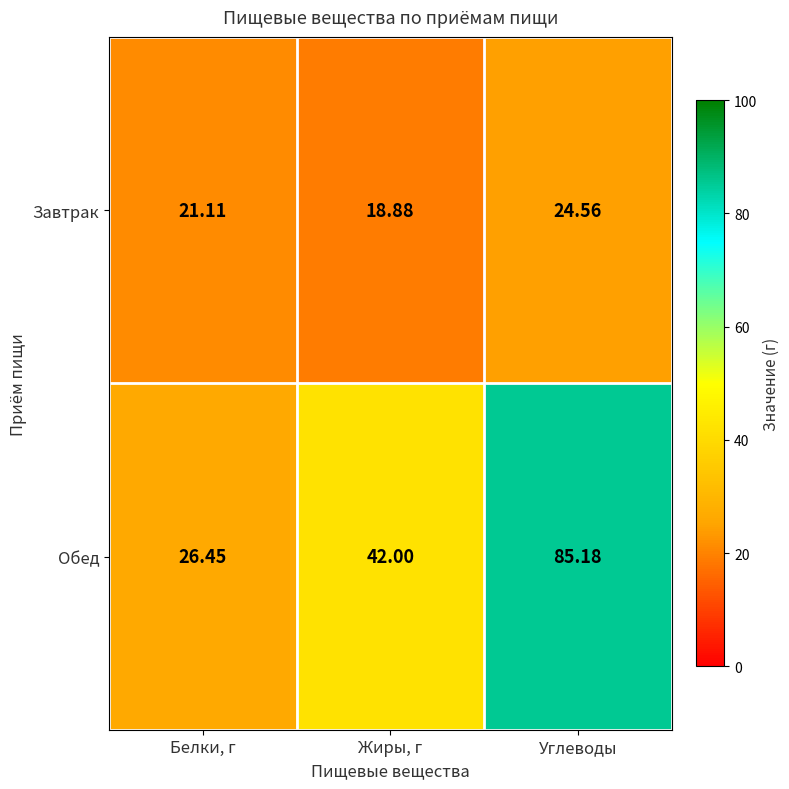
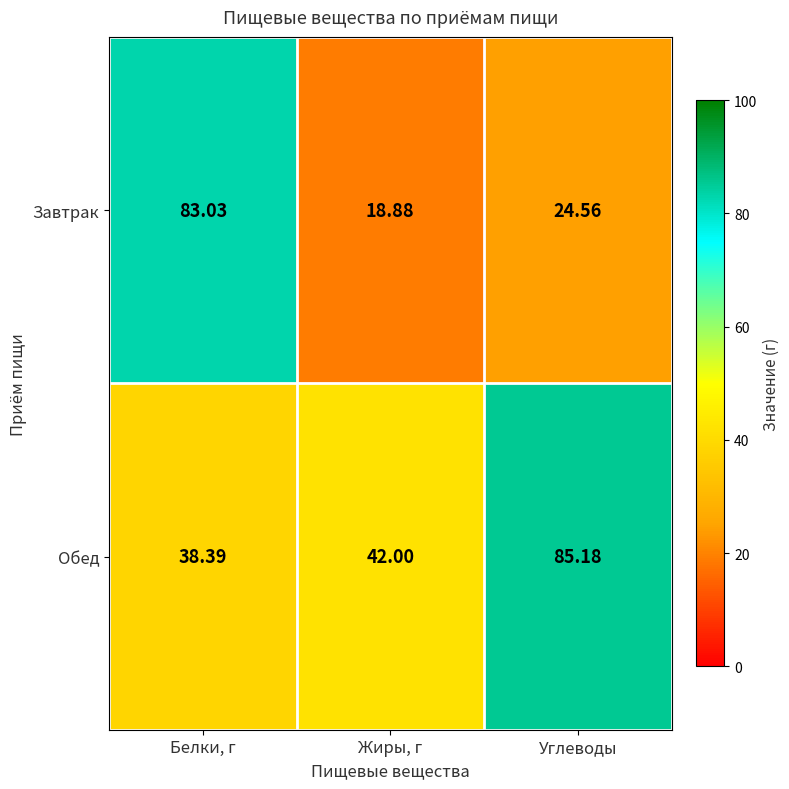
  {
    "Завтрак": {
-     "Белки, г": 21.11,
+     "Белки, г": 83.03,
      "Жиры, г": 18.88,
      "Углеводы": 24.56
    },
    "Обед": {
-     "Белки, г": 26.45,
+     "Белки, г": 38.39,
      "Жиры, г": 42.00,
      "Углеводы": 85.18
    }
  }
